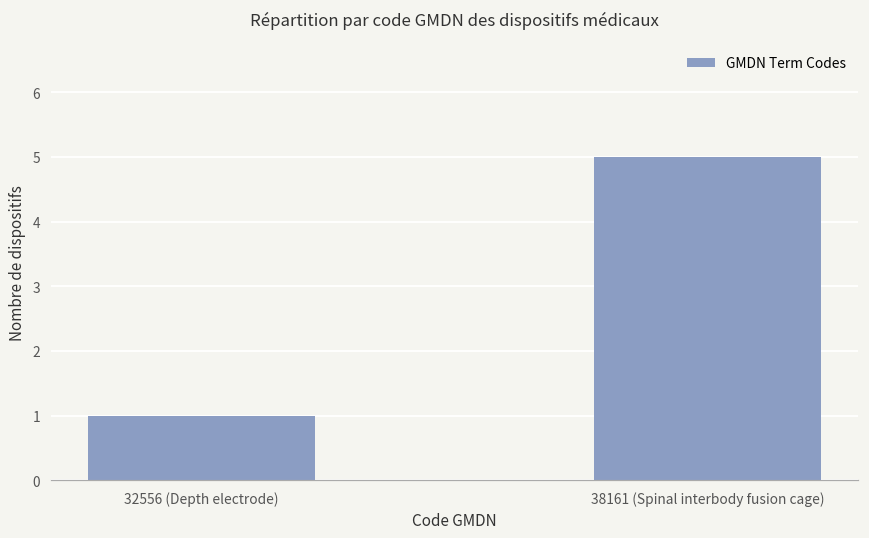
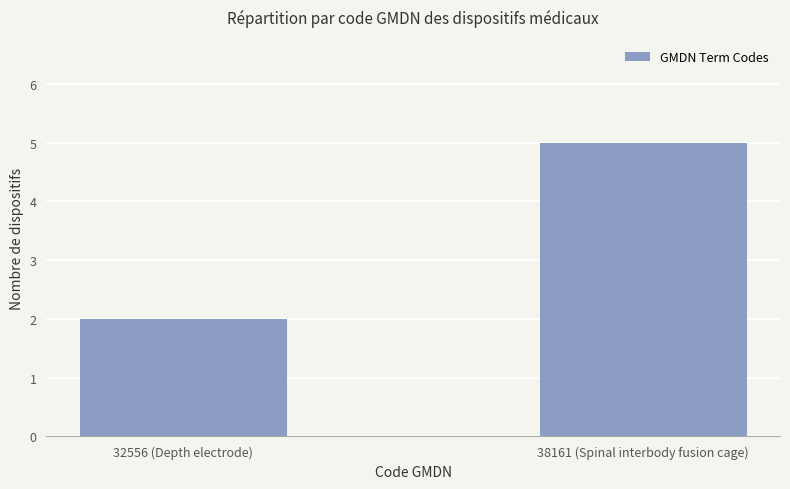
  {
-   "32556 (Depth electrode)": 1,
+   "32556 (Depth electrode)": 2,
    "38161 (Spinal interbody fusion cage)": 5
  }
